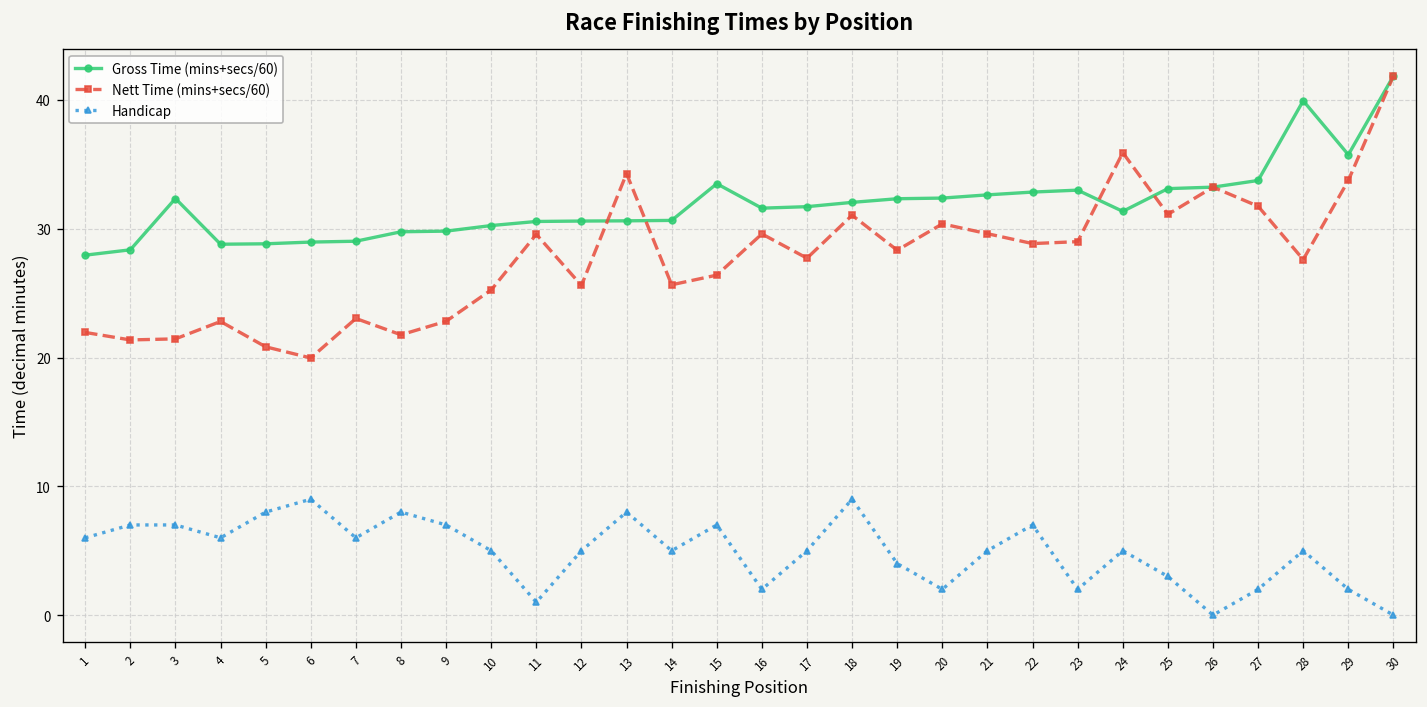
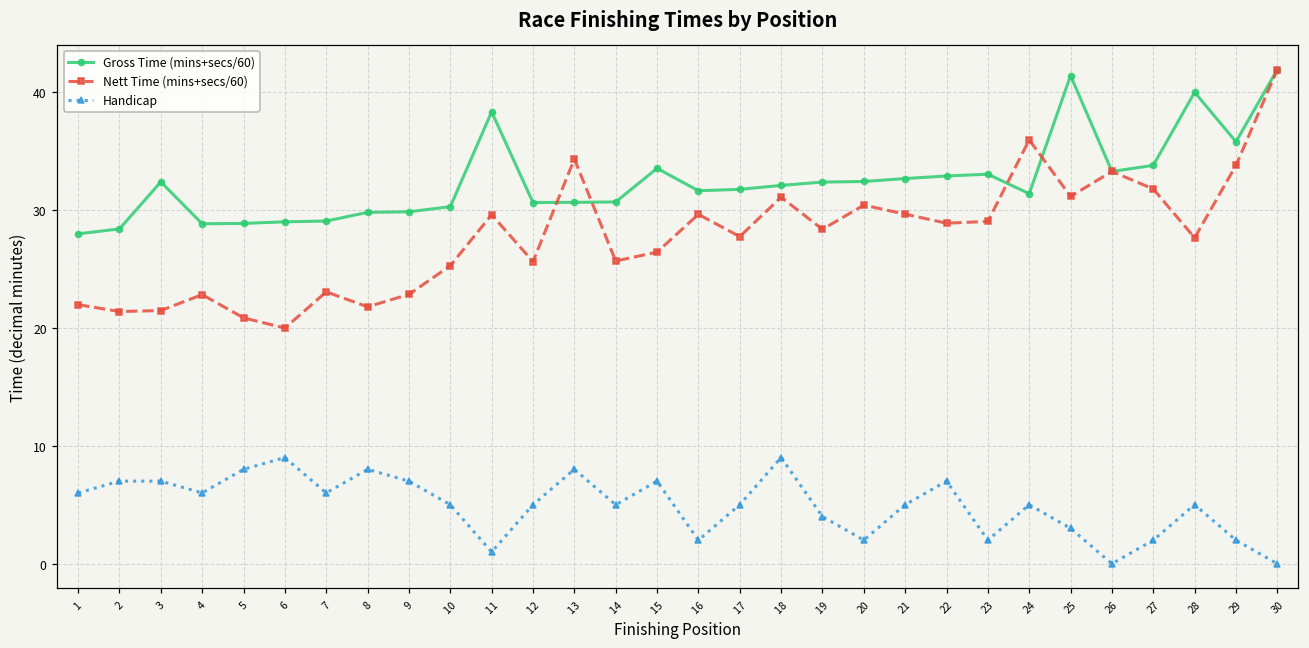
  {
    "Gross Time (mins+secs/60)": {
      "1": 28.0,
      "2": 28.4,
      "3": 32.4,
      "4": 28.8,
      "5": 28.8,
      "6": 29.0,
      "7": 29.0,
      "8": 29.8,
      "9": 29.8,
      "10": 30.3,
-     "11": 30.6,
+     "11": 38.3,
      "12": 30.6,
      "13": 30.6,
      "14": 30.7,
      "15": 33.5,
      "16": 31.6,
      "17": 31.7,
      "18": 32.1,
      "19": 32.3,
      "20": 32.4,
      "21": 32.6,
      "22": 32.9,
      "23": 33.0,
      "24": 31.4,
-     "25": 33.1,
+     "25": 41.4,
      "27": 33.8,
      "28": 39.9,
      "29": 35.8
    },
    "Nett Time (mins+secs/60)": {
      "1": 22.0,
      "2": 21.4,
      "3": 21.5,
      "4": 22.8,
      "5": 20.8,
      "6": 20.0,
      "7": 23.0,
      "8": 21.8,
      "9": 22.8,
      "10": 25.3,
      "11": 29.6,
      "12": 25.6,
      "13": 34.3,
      "14": 25.7,
      "15": 26.4,
      "16": 29.6,
      "17": 27.7,
      "18": 31.1,
      "19": 28.3,
      "20": 30.4,
      "21": 29.6,
      "22": 28.9,
      "23": 29.0,
      "24": 35.9,
      "25": 31.1,
      "27": 31.8,
      "28": 27.6,
      "29": 33.8
    },
    "Handicap": {
      "1": 6.0,
      "2": 7.0,
      "3": 7.0,
      "4": 6.0,
      "5": 8.0,
      "6": 9.0,
      "7": 6.0,
      "8": 8.0,
      "9": 7.0,
      "10": 5.0,
      "11": 1.0,
      "12": 5.0,
      "13": 8.0,
      "14": 5.0,
      "15": 7.0,
      "16": 2.0,
      "17": 5.0,
      "18": 9.0,
      "19": 4.0,
      "20": 2.0,
      "21": 5.0,
      "22": 7.0,
      "23": 2.0,
      "24": 5.0,
      "25": 3.0,
      "26": 0.0,
      "27": 2.0,
      "28": 5.0,
      "29": 2.0,
      "30": 0.0
    }
  }
